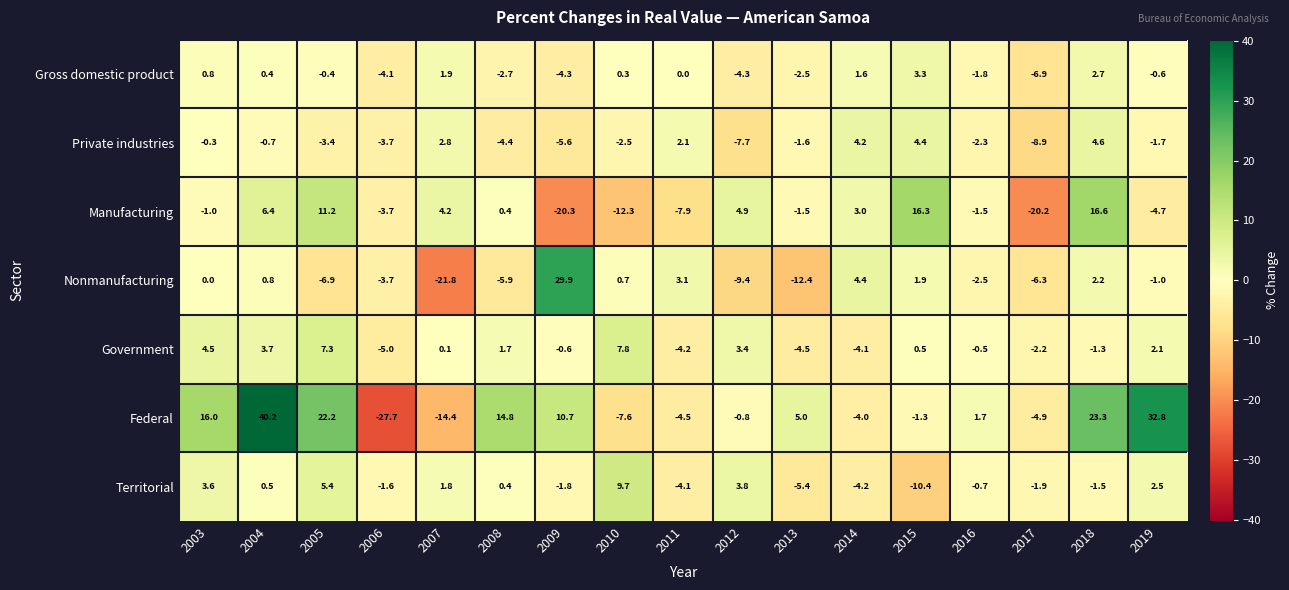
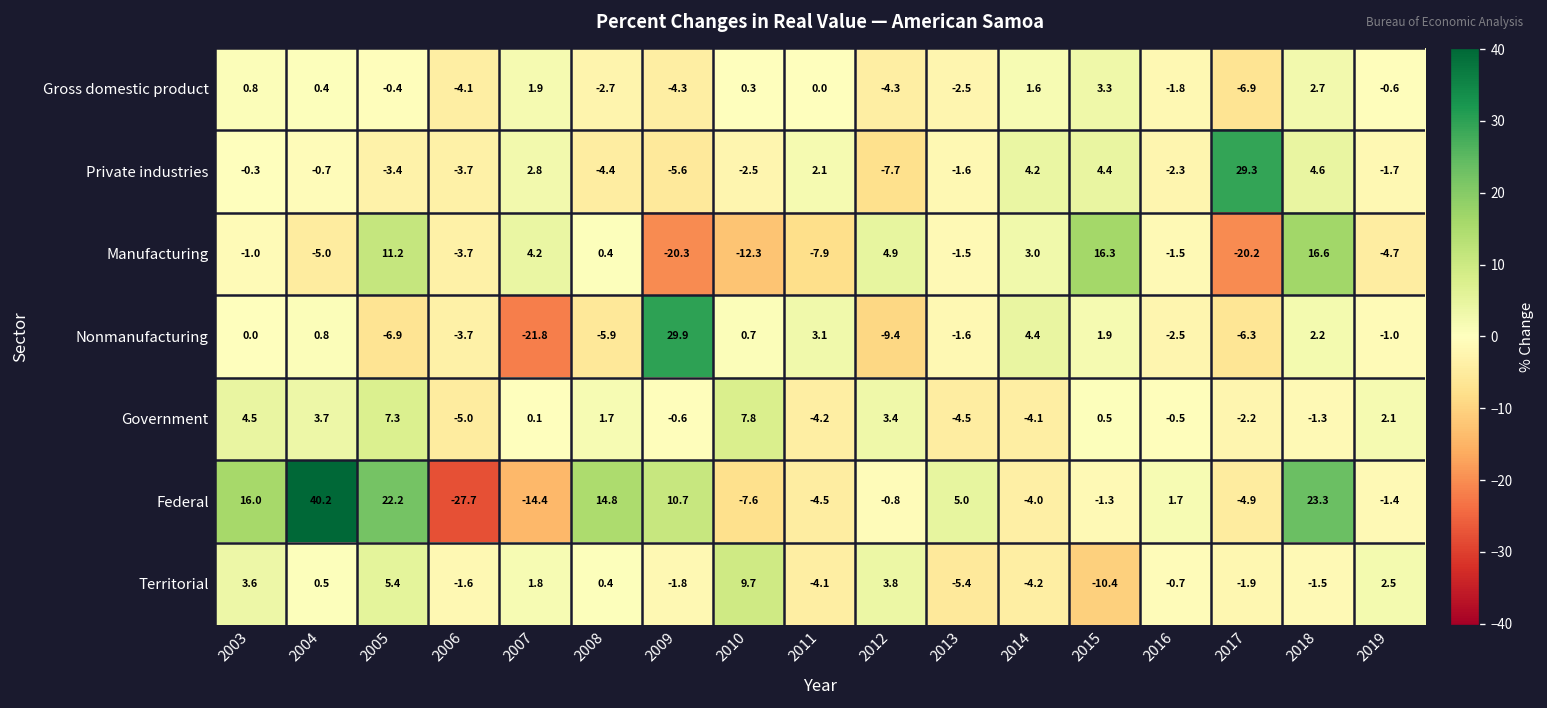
  {
    "Gross domestic product": {
      "2003": 0.8,
      "2004": 0.4,
      "2005": -0.4,
      "2006": -4.1,
      "2007": 1.9,
      "2008": -2.7,
      "2009": -4.3,
      "2010": 0.3,
      "2011": 0.0,
      "2012": -4.3,
      "2013": -2.5,
      "2014": 1.6,
      "2015": 3.3,
      "2016": -1.8,
      "2017": -6.9,
      "2018": 2.7,
      "2019": -0.6
    },
    "Private industries": {
      "2003": -0.3,
      "2004": -0.7,
      "2005": -3.4,
      "2006": -3.7,
      "2007": 2.8,
      "2008": -4.4,
      "2009": -5.6,
      "2010": -2.5,
      "2011": 2.1,
      "2012": -7.7,
      "2013": -1.6,
      "2014": 4.2,
      "2015": 4.4,
      "2016": -2.3,
-     "2017": -8.9,
+     "2017": 29.3,
      "2018": 4.6,
      "2019": -1.7
    },
    "Manufacturing": {
      "2003": -1.0,
-     "2004": 6.4,
+     "2004": -5.0,
      "2005": 11.2,
      "2006": -3.7,
      "2007": 4.2,
      "2008": 0.4,
      "2009": -20.3,
      "2010": -12.3,
      "2011": -7.9,
      "2012": 4.9,
      "2013": -1.5,
      "2014": 3.0,
      "2015": 16.3,
      "2016": -1.5,
      "2017": -20.2,
      "2018": 16.6,
      "2019": -4.7
    },
    "Nonmanufacturing": {
      "2003": 0.0,
      "2004": 0.8,
      "2005": -6.9,
      "2006": -3.7,
      "2007": -21.8,
      "2008": -5.9,
      "2009": 29.9,
      "2010": 0.7,
      "2011": 3.1,
      "2012": -9.4,
-     "2013": -12.4,
+     "2013": -1.6,
      "2014": 4.4,
      "2015": 1.9,
      "2016": -2.5,
      "2017": -6.3,
      "2018": 2.2,
      "2019": -1.0
    },
    "Government": {
      "2003": 4.5,
      "2004": 3.7,
      "2005": 7.3,
      "2006": -5.0,
      "2007": 0.1,
      "2008": 1.7,
      "2009": -0.6,
      "2010": 7.8,
      "2011": -4.2,
      "2012": 3.4,
      "2013": -4.5,
      "2014": -4.1,
      "2015": 0.5,
      "2016": -0.5,
      "2017": -2.2,
      "2018": -1.3,
      "2019": 2.1
    },
    "Federal": {
      "2003": 16.0,
      "2004": 40.2,
      "2005": 22.2,
      "2006": -27.7,
      "2007": -14.4,
      "2008": 14.8,
      "2009": 10.7,
      "2010": -7.6,
      "2011": -4.5,
      "2012": -0.8,
      "2013": 5.0,
      "2014": -4.0,
      "2015": -1.3,
      "2016": 1.7,
      "2017": -4.9,
      "2018": 23.3,
-     "2019": 32.8
+     "2019": -1.4
    },
    "Territorial": {
      "2003": 3.6,
      "2004": 0.5,
      "2005": 5.4,
      "2006": -1.6,
      "2007": 1.8,
      "2008": 0.4,
      "2009": -1.8,
      "2010": 9.7,
      "2011": -4.1,
      "2012": 3.8,
      "2013": -5.4,
      "2014": -4.2,
      "2015": -10.4,
      "2016": -0.7,
      "2017": -1.9,
      "2018": -1.5,
      "2019": 2.5
    }
  }
